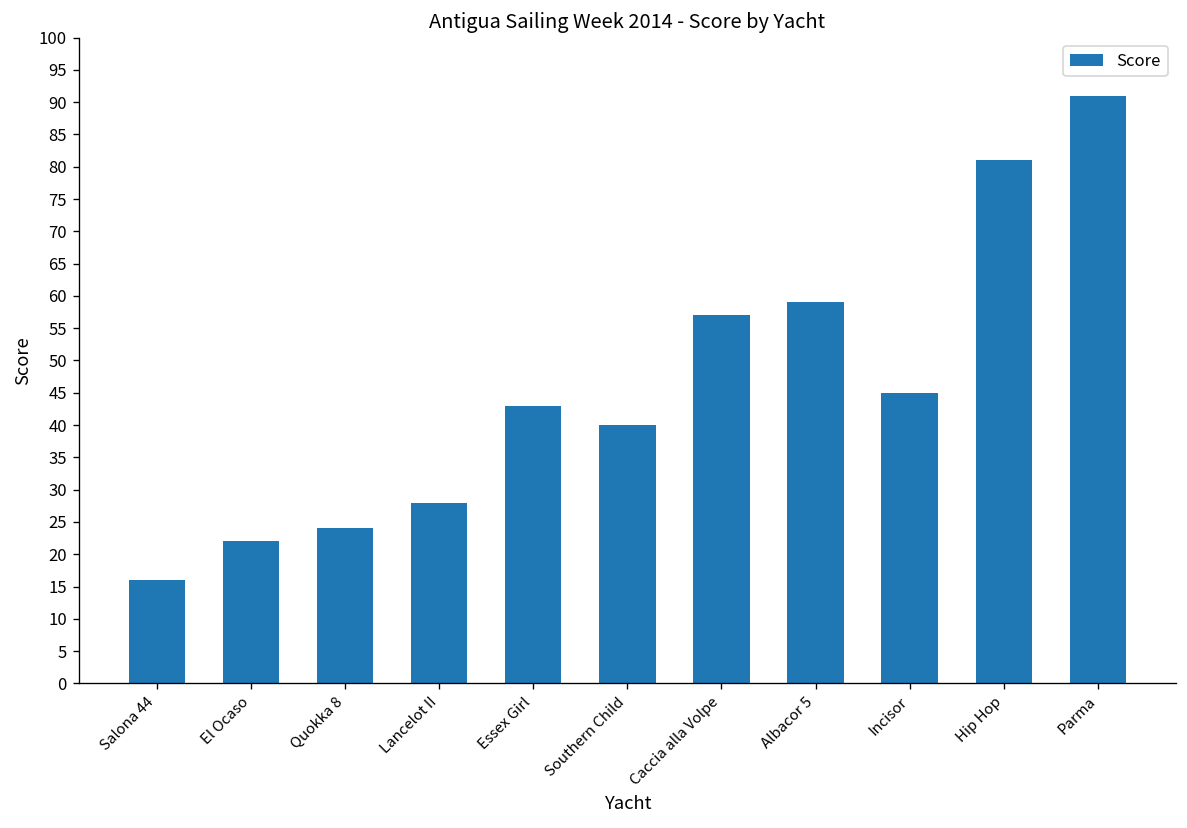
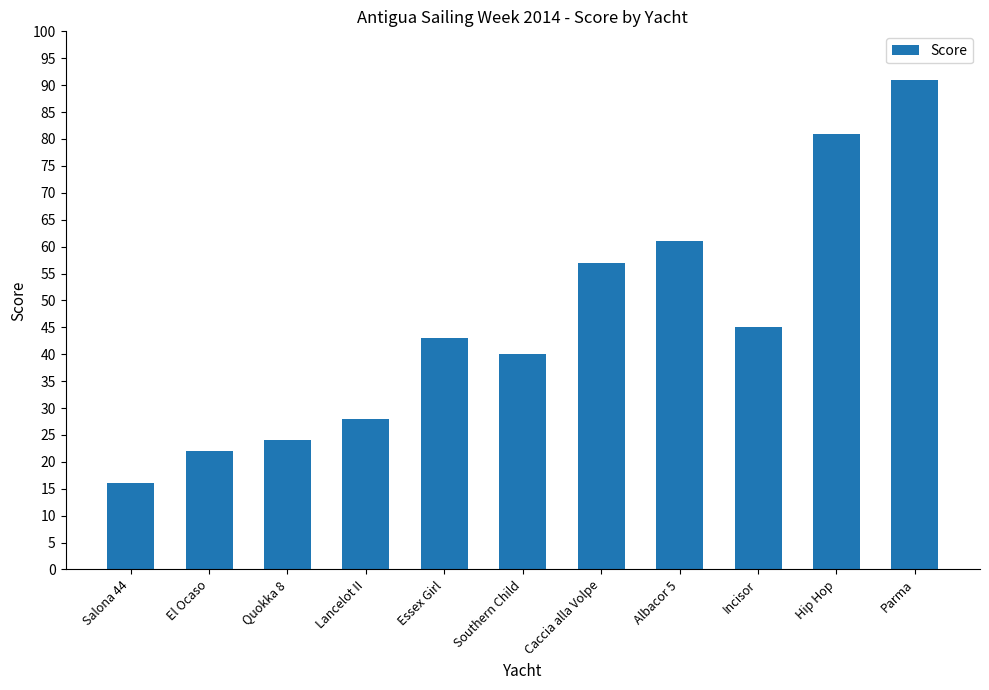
  {
    "Salona 44": 16,
    "El Ocaso": 22,
    "Quokka 8": 24,
    "Lancelot II": 28,
    "Essex Girl": 43,
    "Southern Child": 40,
    "Caccia alla Volpe": 57,
-   "Albacor 5": 59,
+   "Albacor 5": 61,
    "Incisor": 45,
    "Hip Hop": 81,
    "Parma": 91
  }
